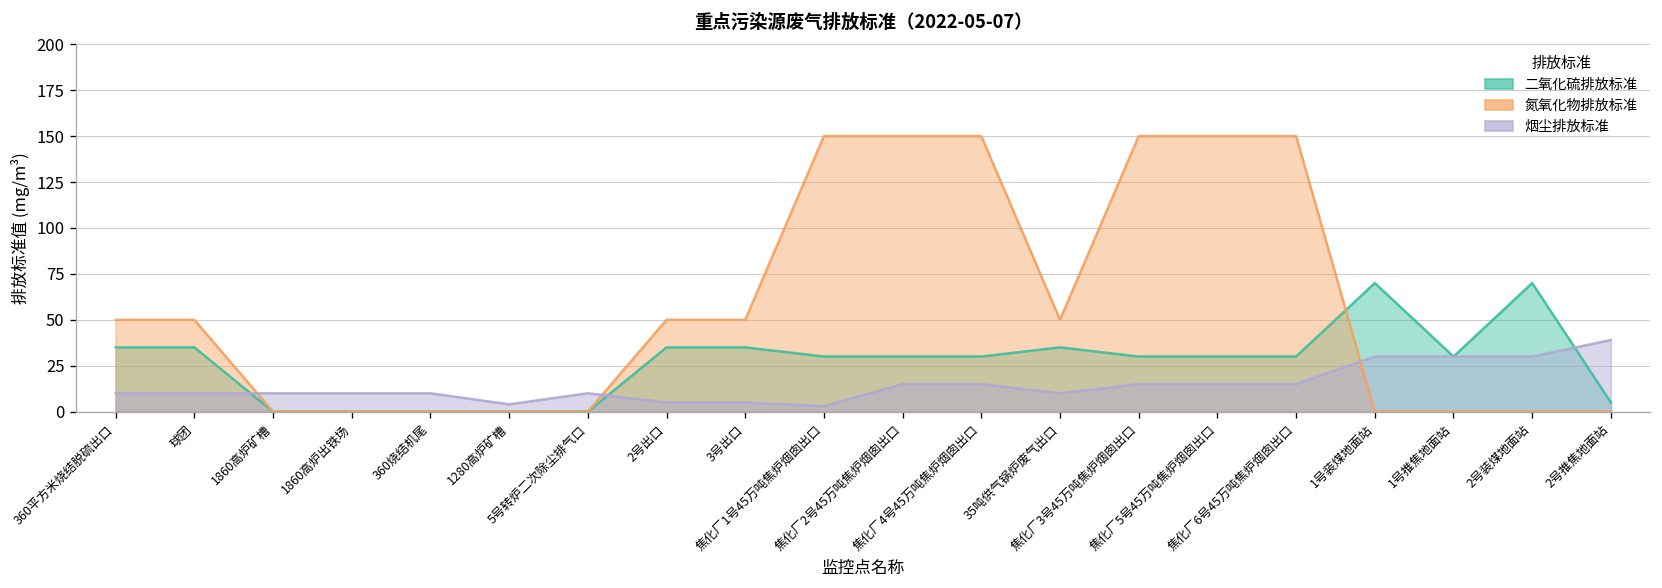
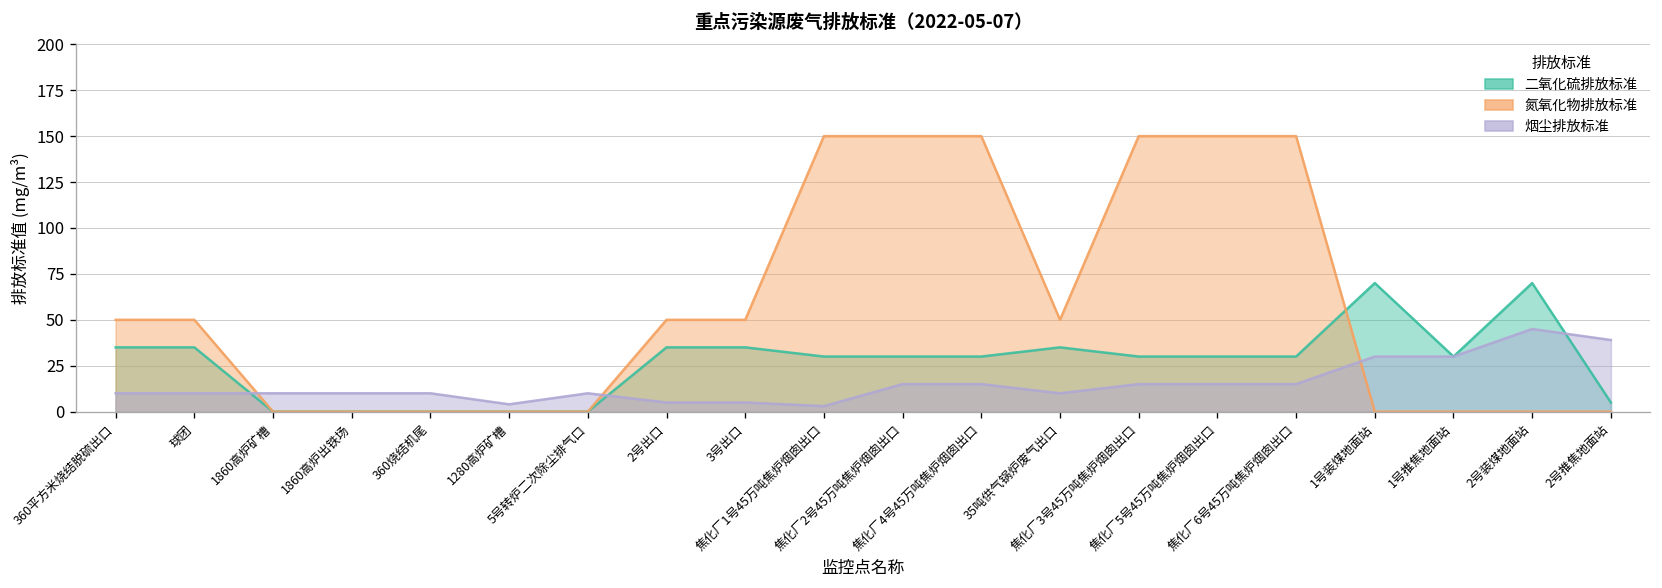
  {
    "二氧化硫排放标准": {
      "360平方米烧结脱硫出口": 35,
      "球团": 35,
      "2号出口": 35,
      "3号出口": 35,
      "焦化厂1号45万吨焦炉烟囱出口": 30,
      "焦化厂2号45万吨焦炉烟囱出口": 30,
      "焦化厂4号45万吨焦炉烟囱出口": 30,
      "35吨供气锅炉废气出口": 35,
      "焦化厂3号45万吨焦炉烟囱出口": 30,
      "焦化厂5号45万吨焦炉烟囱出口": 30,
      "焦化厂6号45万吨焦炉烟囱出口": 30,
      "1号装煤地面站": 70,
      "2号装煤地面站": 70,
      "2号推焦地面站": 5
    },
    "氮氧化物排放标准": {
      "360平方米烧结脱硫出口": 50,
      "球团": 50,
      "2号出口": 50,
      "3号出口": 50,
      "焦化厂1号45万吨焦炉烟囱出口": 150,
      "焦化厂2号45万吨焦炉烟囱出口": 150,
      "焦化厂4号45万吨焦炉烟囱出口": 150,
      "35吨供气锅炉废气出口": 50,
      "焦化厂3号45万吨焦炉烟囱出口": 150,
      "焦化厂5号45万吨焦炉烟囱出口": 150,
      "焦化厂6号45万吨焦炉烟囱出口": 150,
      "1号装煤地面站": 0,
      "1号推焦地面站": 0,
      "2号装煤地面站": 0,
      "2号推焦地面站": 0
    },
    "烟尘排放标准": {
      "360平方米烧结脱硫出口": 10,
      "球团": 10,
      "1860高炉矿槽": 10,
      "1860高炉出铁场": 10,
      "360烧结机尾": 10,
      "1280高炉矿槽": 4,
      "5号转炉二次除尘排气口": 10,
      "2号出口": 5,
      "3号出口": 5,
      "焦化厂1号45万吨焦炉烟囱出口": 3,
      "焦化厂2号45万吨焦炉烟囱出口": 15,
      "焦化厂4号45万吨焦炉烟囱出口": 15,
      "35吨供气锅炉废气出口": 10,
      "焦化厂3号45万吨焦炉烟囱出口": 15,
      "焦化厂5号45万吨焦炉烟囱出口": 15,
      "焦化厂6号45万吨焦炉烟囱出口": 15,
      "1号装煤地面站": 30,
-     "2号装煤地面站": 30,
+     "2号装煤地面站": 45,
      "2号推焦地面站": 39
    }
  }
